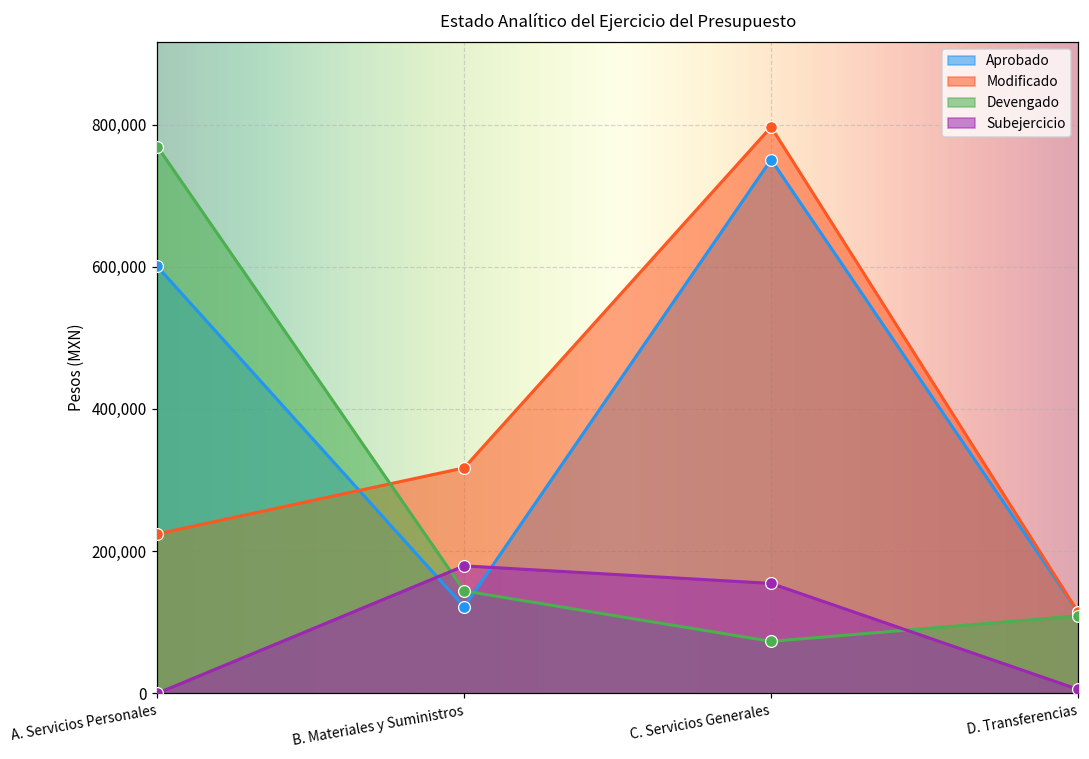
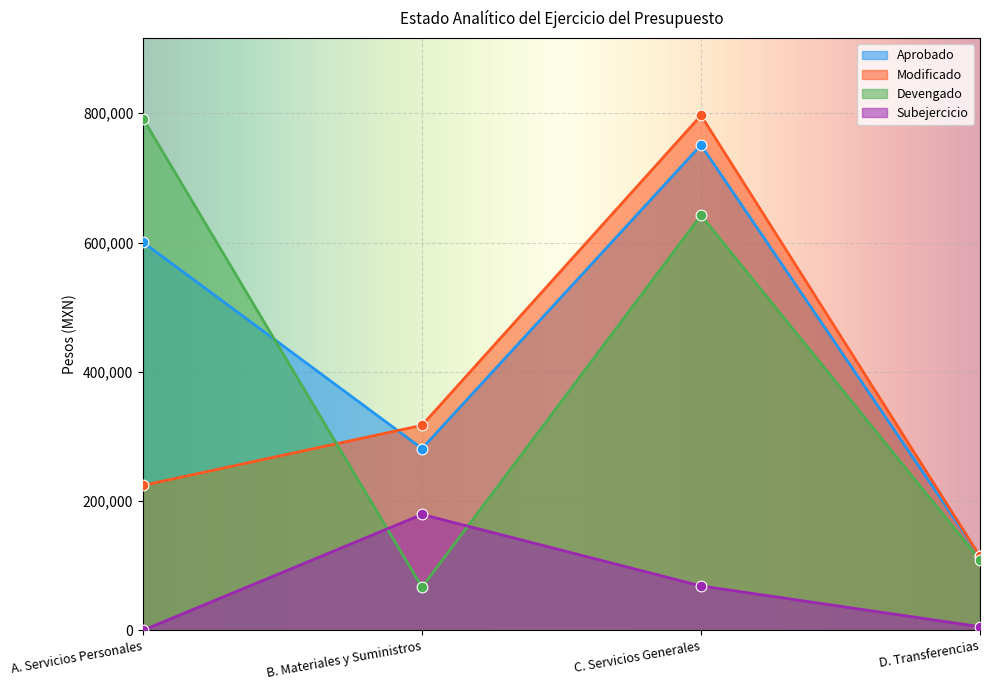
  {
    "Aprobado": {
      "A. Servicios Personales": "600,000",
-     "B. Materiales y Suministros": "120,000",
+     "B. Materiales y Suministros": "280,000",
      "C. Servicios Generales": "750,000"
    },
    "Modificado": {
      "A. Servicios Personales": "220,000",
      "B. Materiales y Suministros": "320,000",
      "C. Servicios Generales": "800,000"
    },
    "Devengado": {
-     "A. Servicios Personales": "770,000",
-     "B. Materiales y Suministros": "140,000",
-     "C. Servicios Generales": "70,000",
+     "A. Servicios Personales": "790,000",
+     "B. Materiales y Suministros": "70,000",
+     "C. Servicios Generales": "640,000",
      "D. Transferencias": "110,000"
    },
    "Subejercicio": {
      "A. Servicios Personales": "0",
      "B. Materiales y Suministros": "180,000",
-     "C. Servicios Generales": "150,000",
+     "C. Servicios Generales": "70,000",
      "D. Transferencias": "10,000"
    }
  }
